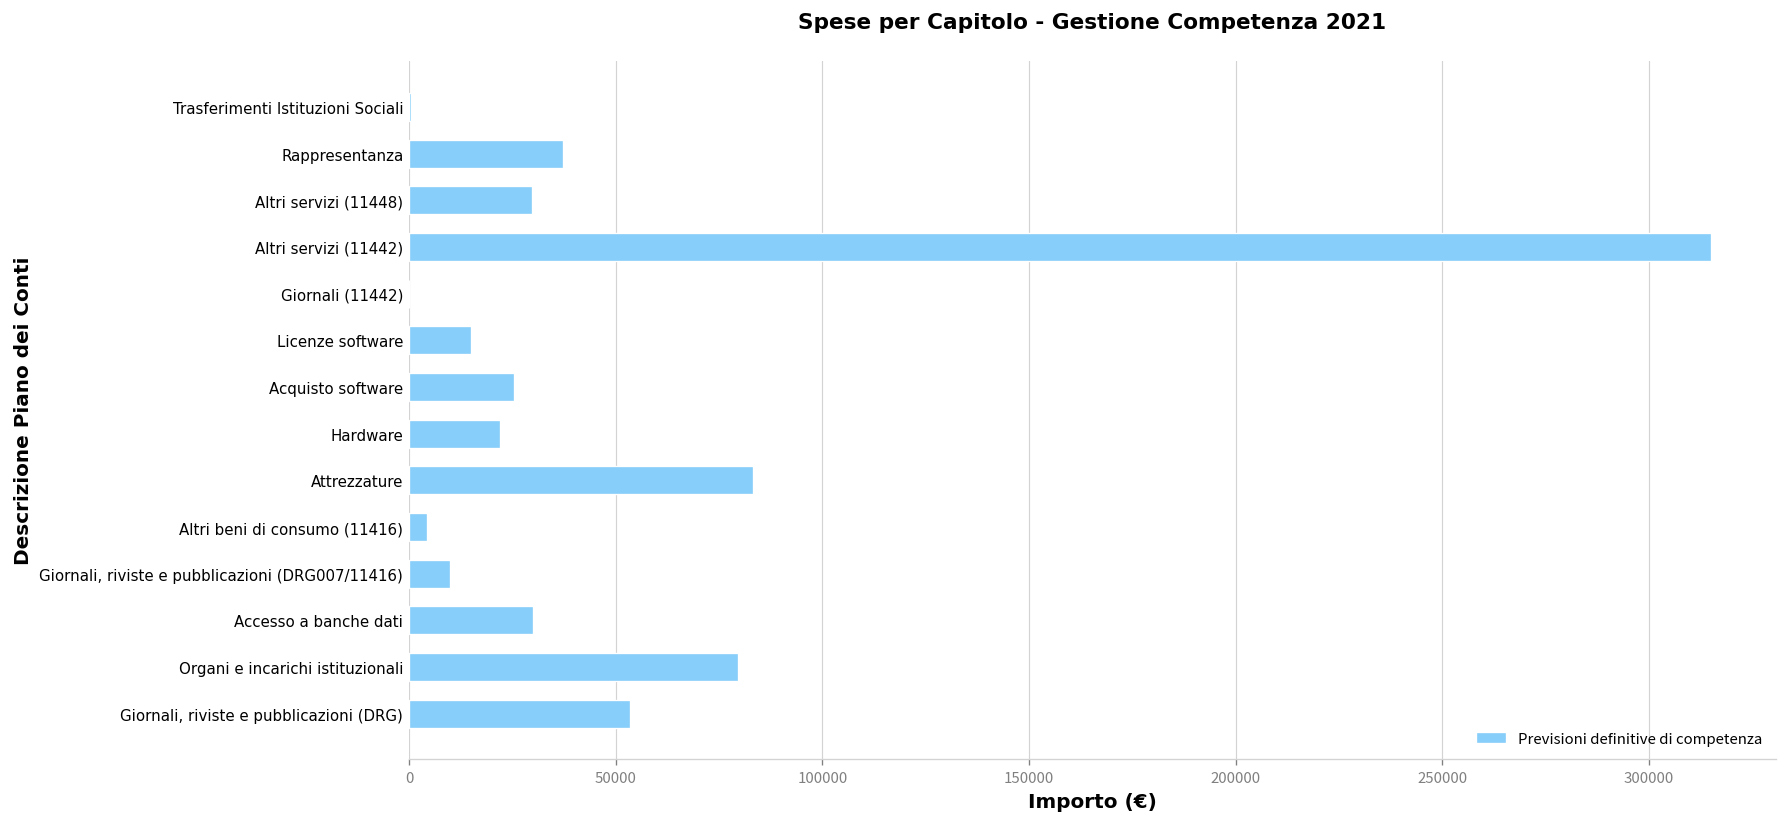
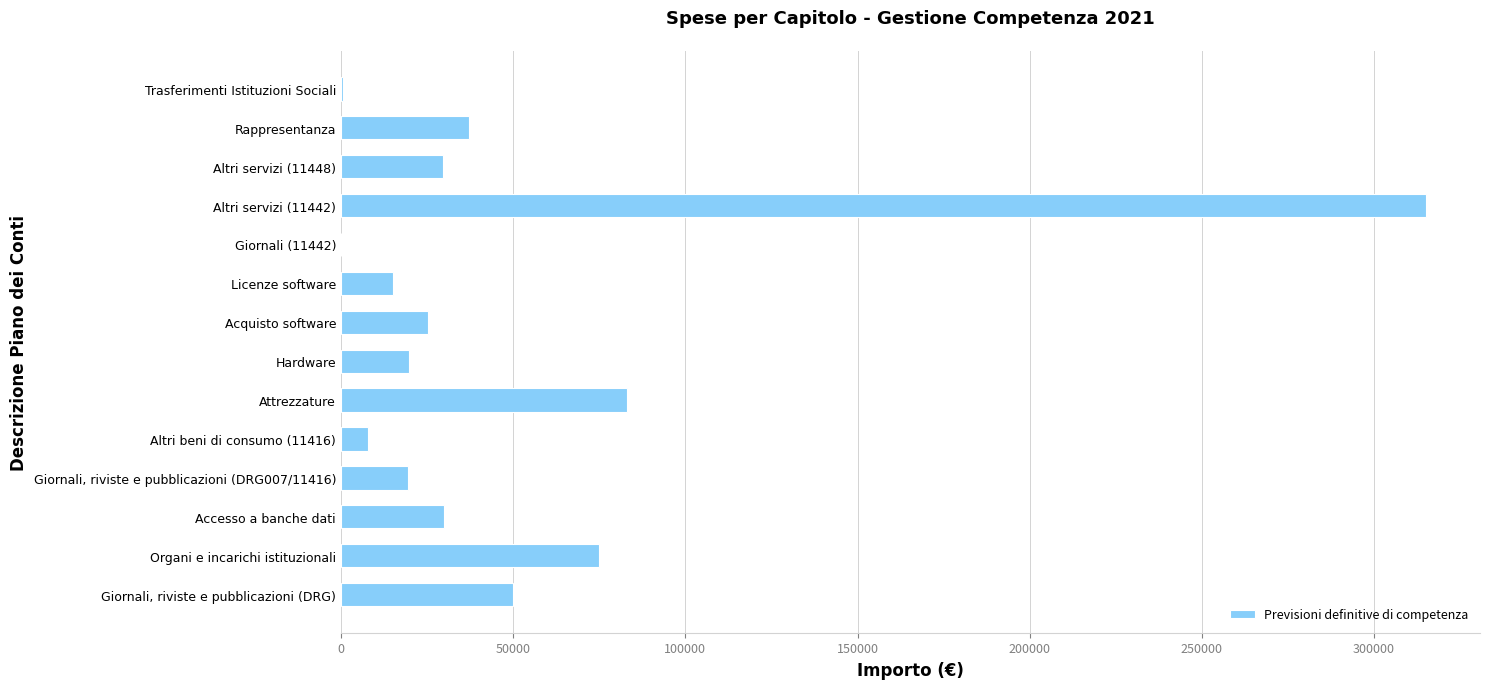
  {
    "Rappresentanza": 37000,
    "Altri servizi (11448)": 30000,
    "Altri servizi (11442)": 315000,
    "Giornali (11442)": 0,
    "Licenze software": 15000,
    "Acquisto software": 25000,
-   "Hardware": 22000,
+   "Hardware": 20000,
    "Attrezzature": 83000,
-   "Altri beni di consumo (11416)": 4000,
-   "Giornali, riviste e pubblicazioni (DRG007/11416)": 10000,
+   "Altri beni di consumo (11416)": 8000,
+   "Giornali, riviste e pubblicazioni (DRG007/11416)": 20000,
    "Accesso a banche dati": 30000,
-   "Organi e incarichi istituzionali": 80000,
-   "Giornali, riviste e pubblicazioni (DRG)": 54000
+   "Organi e incarichi istituzionali": 75000,
+   "Giornali, riviste e pubblicazioni (DRG)": 50000
  }
